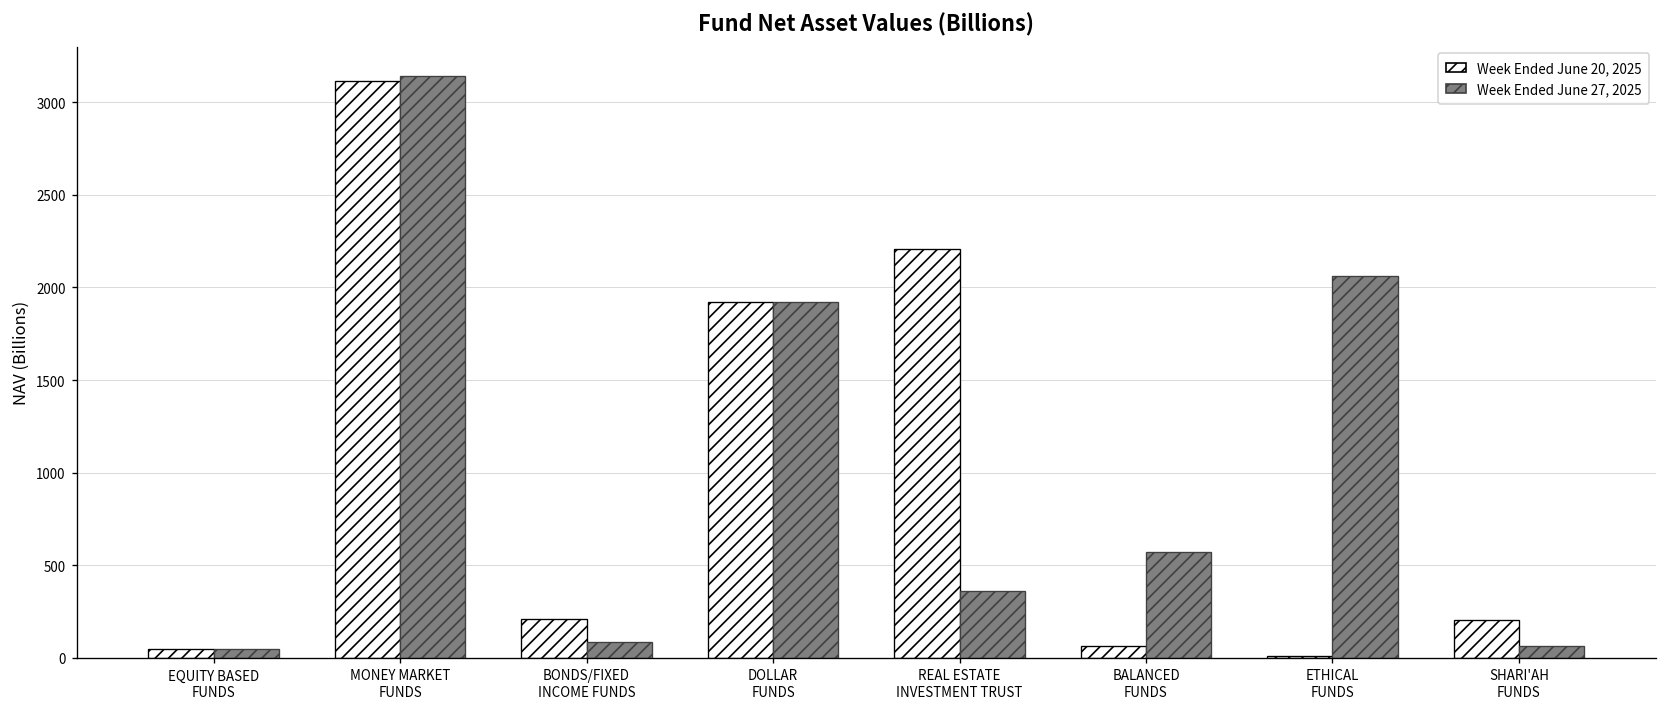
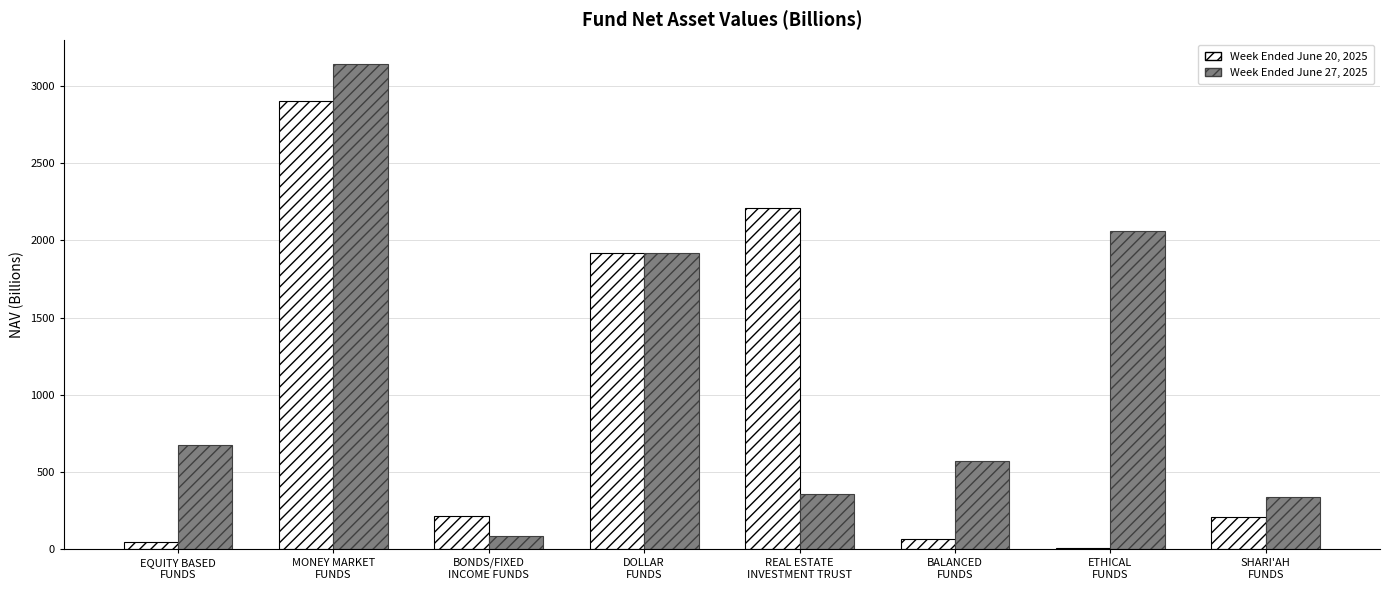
  {
    "Week Ended June 20, 2025": {
      "EQUITY BASED FUNDS": 50,
-     "MONEY MARKET FUNDS": 3110,
+     "MONEY MARKET FUNDS": 2900,
      "BONDS/FIXED INCOME FUNDS": 210,
      "DOLLAR FUNDS": 1920,
      "REAL ESTATE INVESTMENT TRUST": 2210,
      "BALANCED FUNDS": 60,
      "SHARI'AH FUNDS": 200
    },
    "Week Ended June 27, 2025": {
-     "EQUITY BASED FUNDS": 50,
+     "EQUITY BASED FUNDS": 670,
      "MONEY MARKET FUNDS": 3140,
      "BONDS/FIXED INCOME FUNDS": 90,
      "DOLLAR FUNDS": 1920,
      "REAL ESTATE INVESTMENT TRUST": 360,
      "BALANCED FUNDS": 570,
      "ETHICAL FUNDS": 2060,
-     "SHARI'AH FUNDS": 60
+     "SHARI'AH FUNDS": 330
    }
  }
